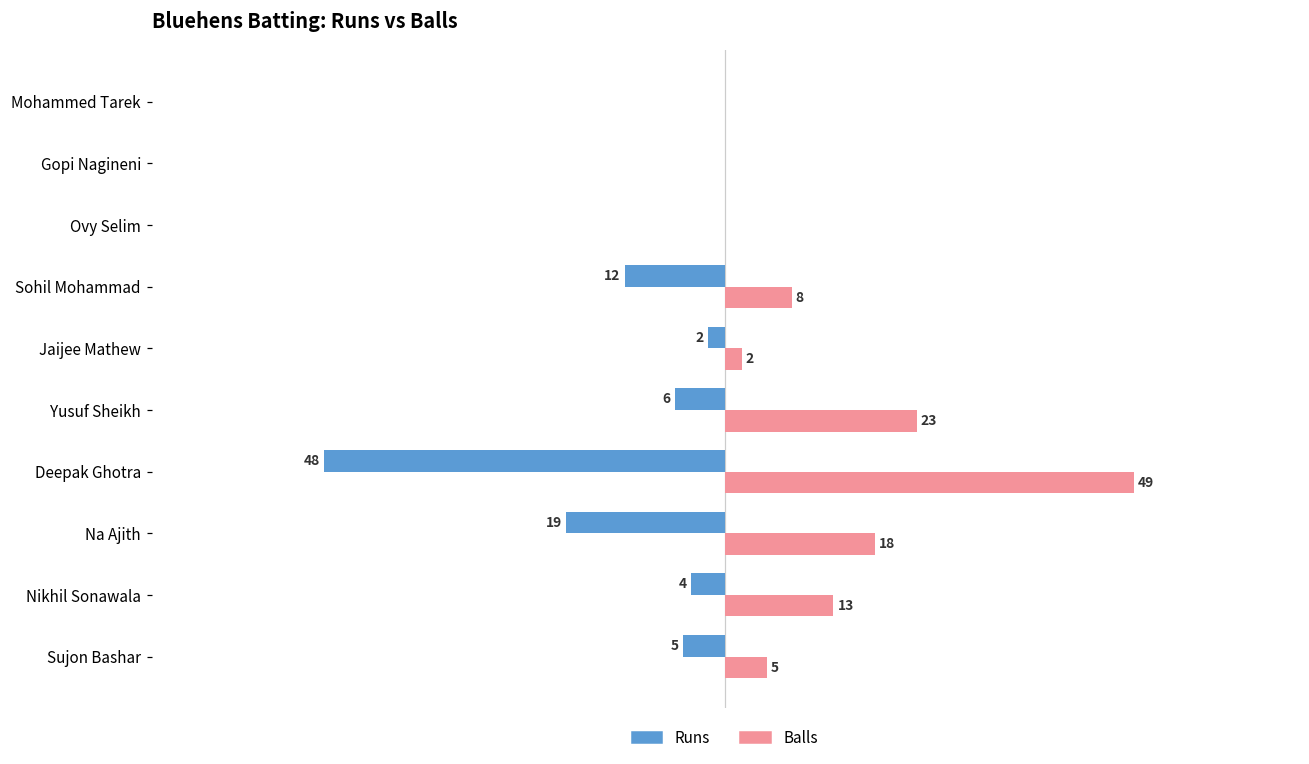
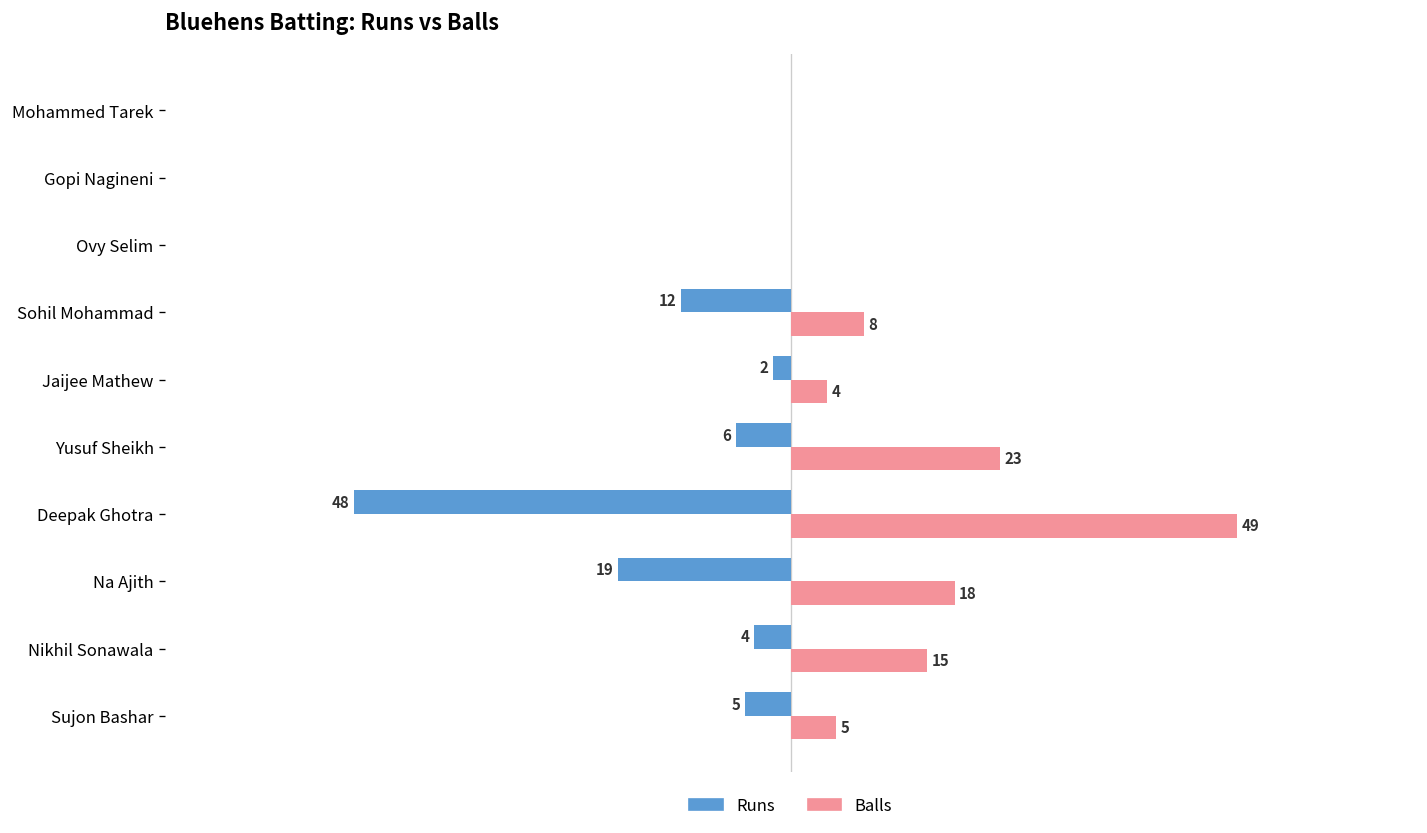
  {
    "Balls": {
      "Sohil Mohammad": 8,
-     "Jaijee Mathew": 2,
+     "Jaijee Mathew": 4,
      "Yusuf Sheikh": 23,
      "Deepak Ghotra": 49,
      "Na Ajith": 18,
-     "Nikhil Sonawala": 13,
+     "Nikhil Sonawala": 15,
      "Sujon Bashar": 5
    }
  }
